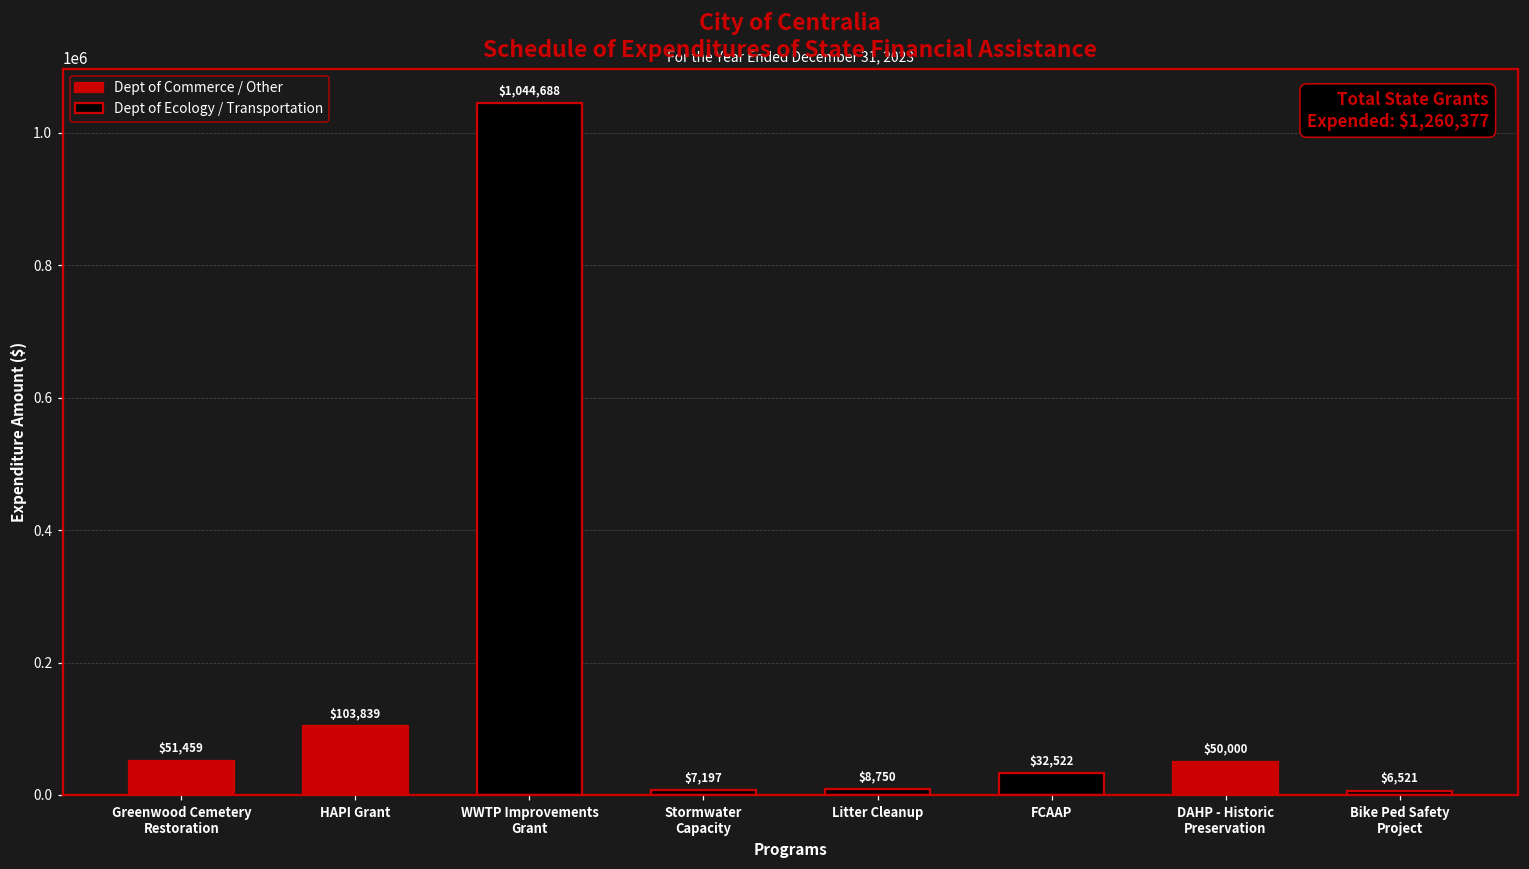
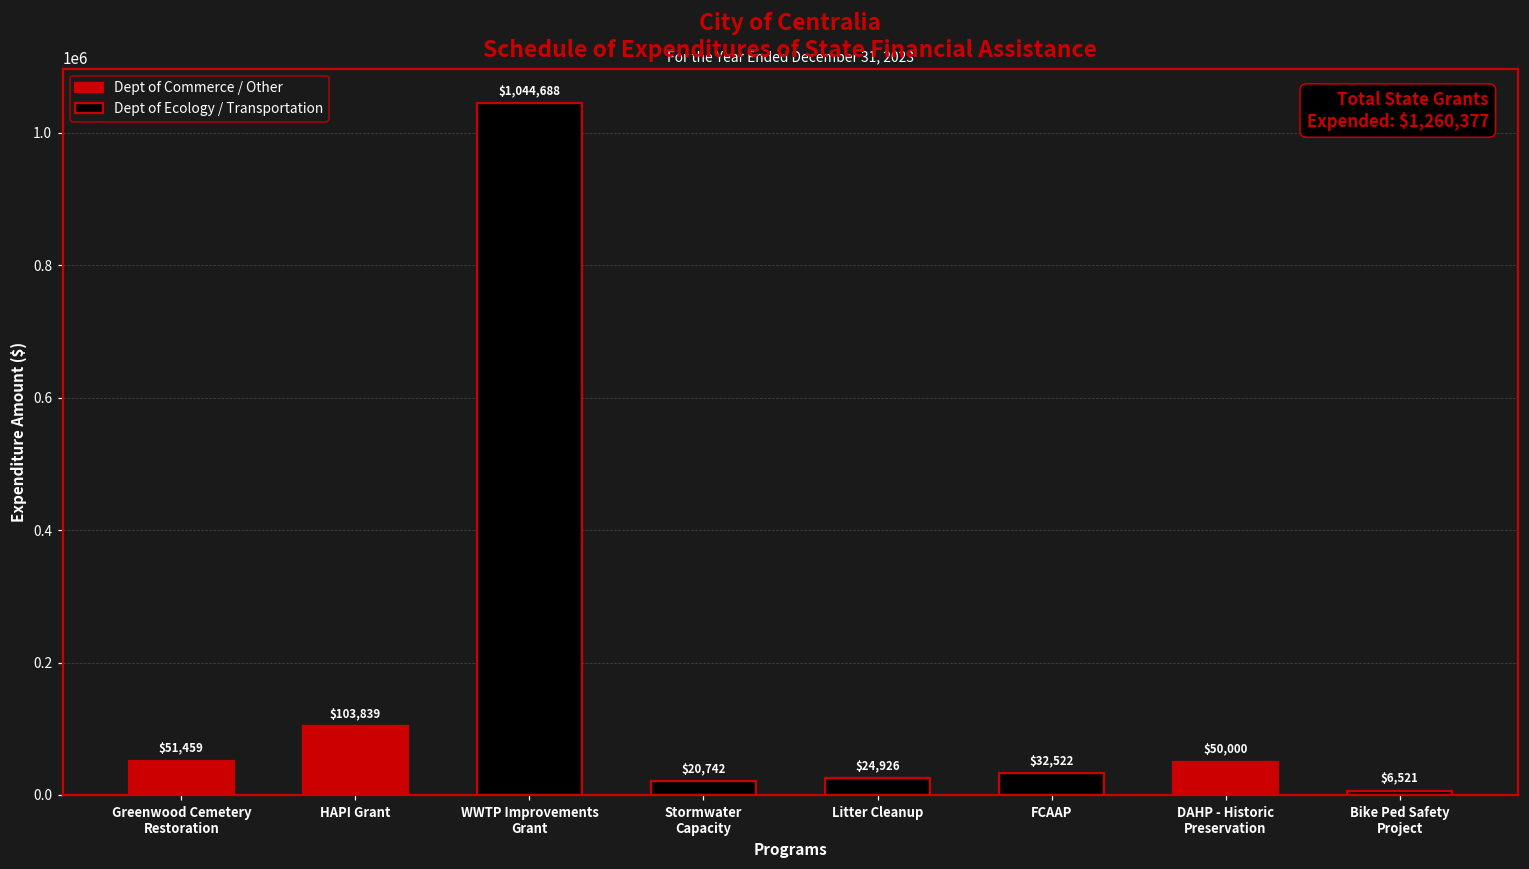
  {
    "Dept of Commerce / Other": {
      "Greenwood Cemetery Restoration": "$51,459",
      "HAPI Grant": "$103,839",
      "WWTP Improvements Grant": "$1,044,688",
-     "Stormwater Capacity": "$7,197"
+     "Stormwater Capacity": "$20,742"
    },
    "Dept of Ecology / Transportation": {
-     "Litter Cleanup": "$8,750",
+     "Litter Cleanup": "$24,926",
      "FCAAP": "$32,522",
      "DAHP - Historic Preservation": "$50,000",
      "Bike Ped Safety Project": "$6,521"
    }
  }
